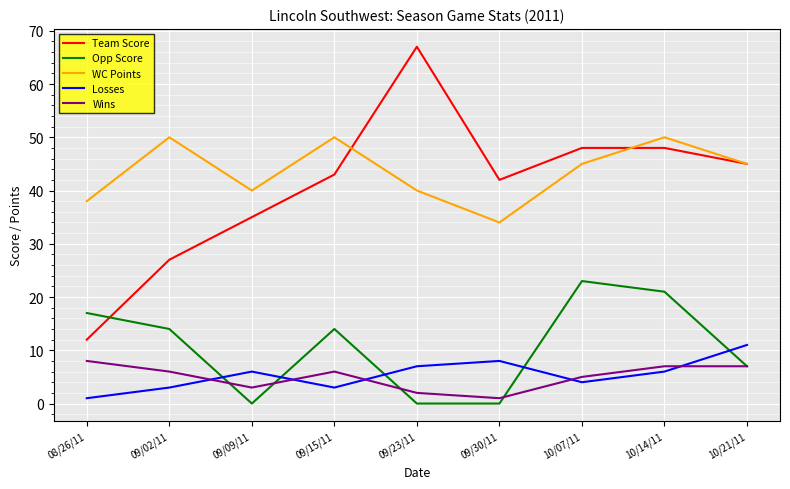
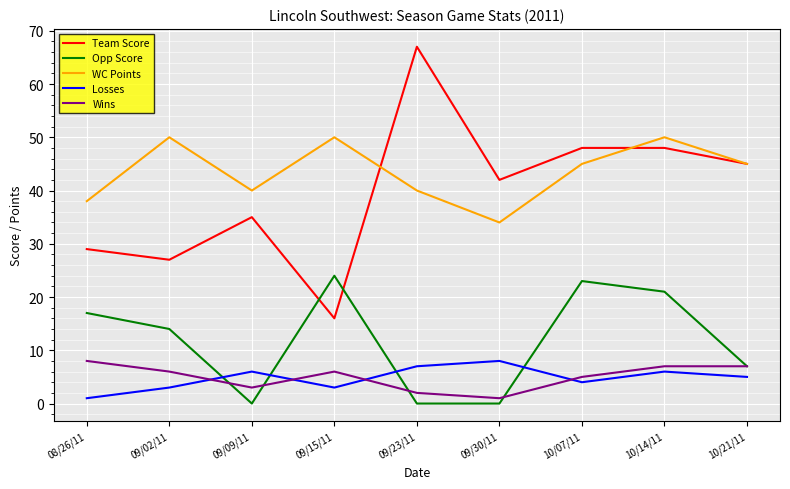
  {
    "Team Score": {
-     "08/26/11": 12,
+     "08/26/11": 29,
      "09/02/11": 27,
      "09/09/11": 35,
-     "09/15/11": 43,
+     "09/15/11": 16,
      "09/23/11": 67,
      "09/30/11": 42,
      "10/07/11": 48,
      "10/14/11": 48
    },
    "Opp Score": {
      "08/26/11": 17,
      "09/02/11": 14,
      "09/09/11": 0,
-     "09/15/11": 14,
+     "09/15/11": 24,
      "09/23/11": 0,
      "09/30/11": 0,
      "10/07/11": 23,
      "10/14/11": 21
    },
    "WC Points": {
      "08/26/11": 38,
      "09/02/11": 50,
      "09/09/11": 40,
      "09/15/11": 50,
      "09/23/11": 40,
      "09/30/11": 34,
      "10/07/11": 45,
      "10/14/11": 50
    },
    "Losses": {
      "08/26/11": 1,
      "09/02/11": 3,
      "09/09/11": 6,
      "09/15/11": 3,
      "09/23/11": 7,
      "09/30/11": 8,
      "10/07/11": 4,
      "10/14/11": 6,
-     "10/21/11": 11
+     "10/21/11": 5
    },
    "Wins": {
      "08/26/11": 8,
      "09/02/11": 6,
      "09/09/11": 3,
      "09/15/11": 6,
      "09/23/11": 2,
      "09/30/11": 1,
      "10/07/11": 5,
      "10/14/11": 7
    }
  }
